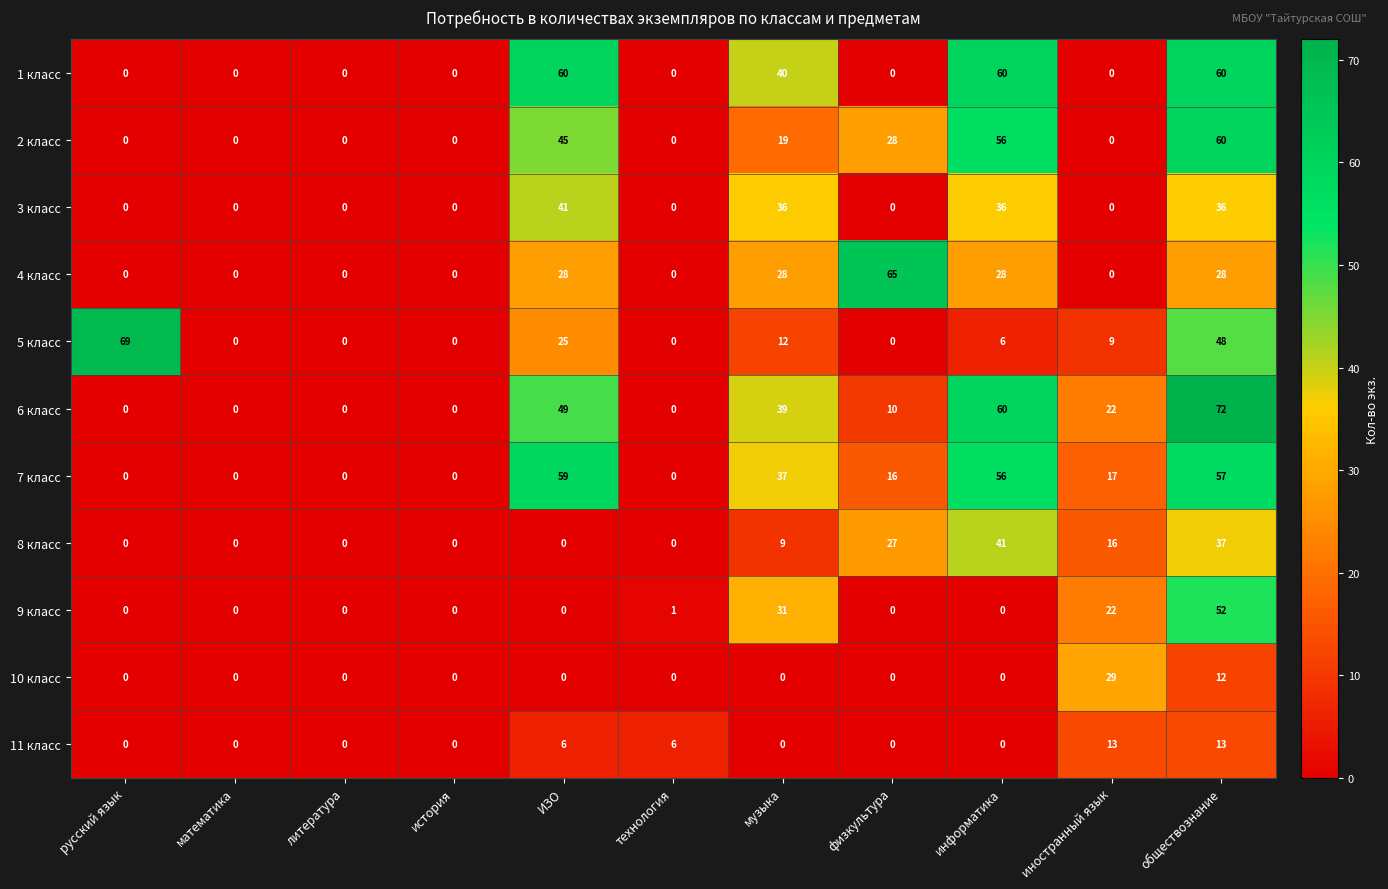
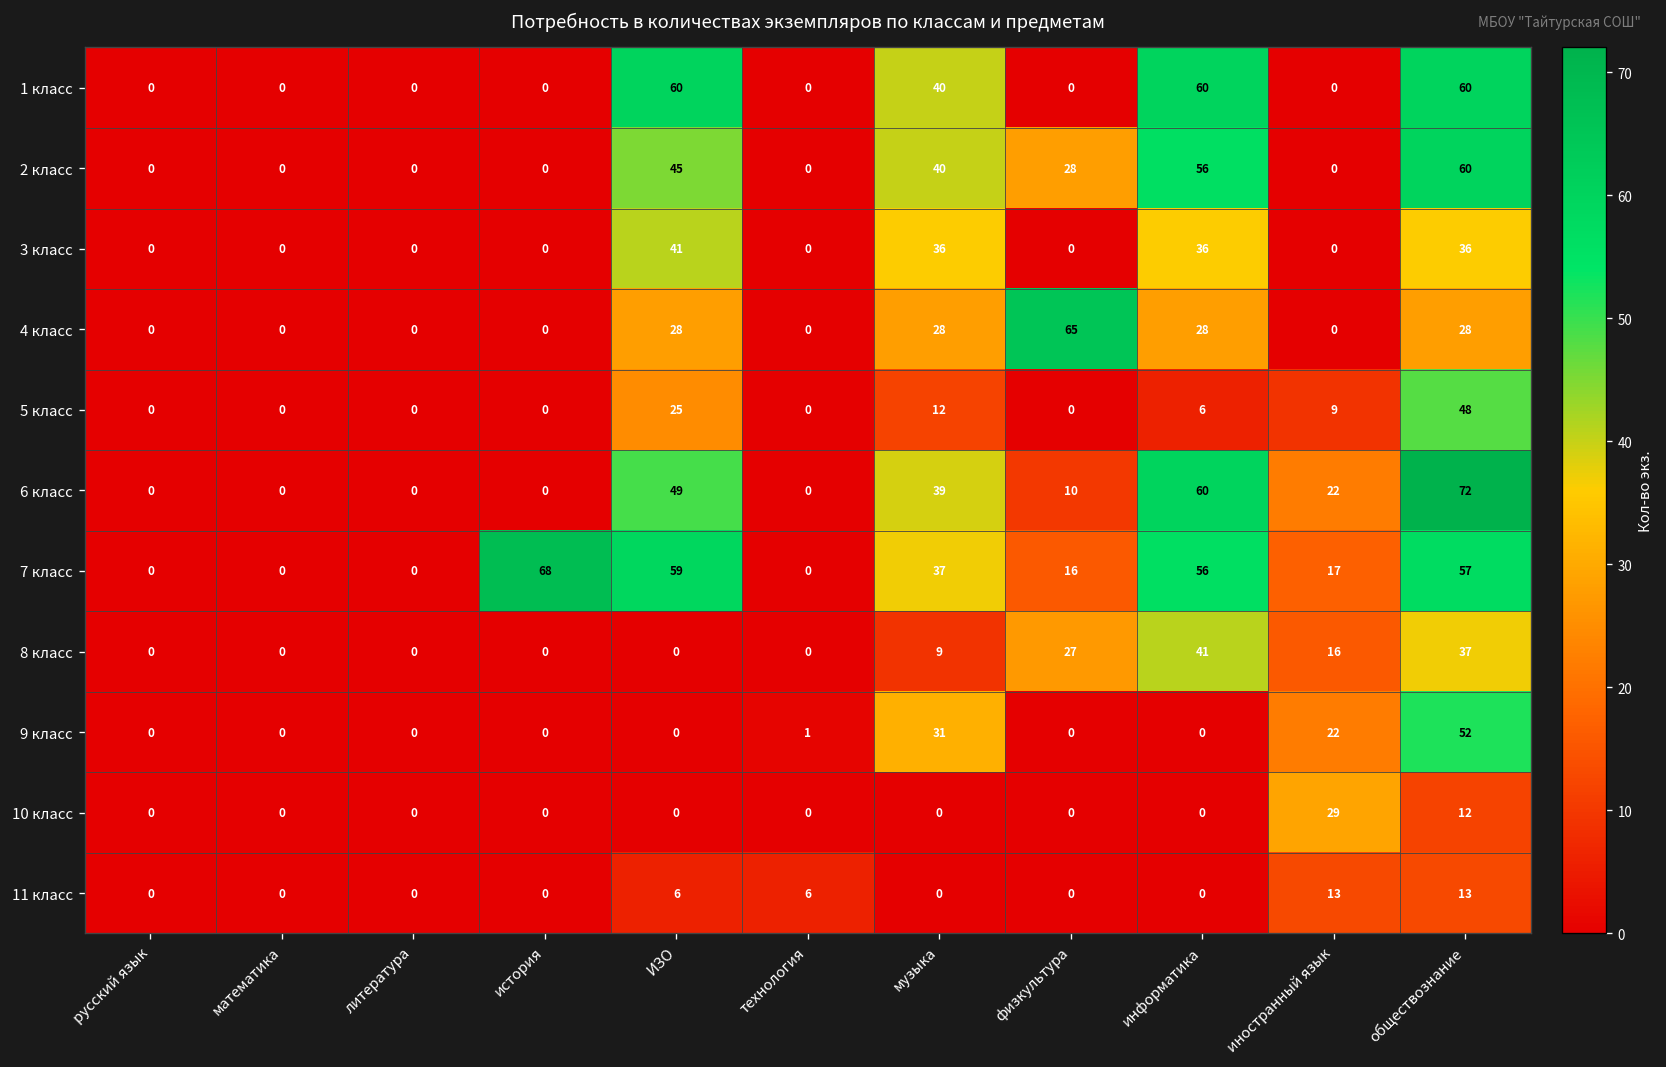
  {
    "1 класс": {
      "русский язык": 0,
      "математика": 0,
      "литература": 0,
      "история": 0,
      "ИЗО": 60,
      "технология": 0,
      "музыка": 40,
      "физкультура": 0,
      "информатика": 60,
      "иностранный язык": 0,
      "обществознание": 60
    },
    "2 класс": {
      "русский язык": 0,
      "математика": 0,
      "литература": 0,
      "история": 0,
      "ИЗО": 45,
      "технология": 0,
-     "музыка": 19,
+     "музыка": 40,
      "физкультура": 28,
      "информатика": 56,
      "иностранный язык": 0,
      "обществознание": 60
    },
    "3 класс": {
      "русский язык": 0,
      "математика": 0,
      "литература": 0,
      "история": 0,
      "ИЗО": 41,
      "технология": 0,
      "музыка": 36,
      "физкультура": 0,
      "информатика": 36,
      "иностранный язык": 0,
      "обществознание": 36
    },
    "4 класс": {
      "русский язык": 0,
      "математика": 0,
      "литература": 0,
      "история": 0,
      "ИЗО": 28,
      "технология": 0,
      "музыка": 28,
      "физкультура": 65,
      "информатика": 28,
      "иностранный язык": 0,
      "обществознание": 28
    },
    "5 класс": {
-     "русский язык": 69,
+     "русский язык": 0,
      "математика": 0,
      "литература": 0,
      "история": 0,
      "ИЗО": 25,
      "технология": 0,
      "музыка": 12,
      "физкультура": 0,
      "информатика": 6,
      "иностранный язык": 9,
      "обществознание": 48
    },
    "6 класс": {
      "русский язык": 0,
      "математика": 0,
      "литература": 0,
      "история": 0,
      "ИЗО": 49,
      "технология": 0,
      "музыка": 39,
      "физкультура": 10,
      "информатика": 60,
      "иностранный язык": 22,
      "обществознание": 72
    },
    "7 класс": {
      "русский язык": 0,
      "математика": 0,
      "литература": 0,
-     "история": 0,
+     "история": 68,
      "ИЗО": 59,
      "технология": 0,
      "музыка": 37,
      "физкультура": 16,
      "информатика": 56,
      "иностранный язык": 17,
      "обществознание": 57
    },
    "8 класс": {
      "русский язык": 0,
      "математика": 0,
      "литература": 0,
      "история": 0,
      "ИЗО": 0,
      "технология": 0,
      "музыка": 9,
      "физкультура": 27,
      "информатика": 41,
      "иностранный язык": 16,
      "обществознание": 37
    },
    "9 класс": {
      "русский язык": 0,
      "математика": 0,
      "литература": 0,
      "история": 0,
      "ИЗО": 0,
      "технология": 1,
      "музыка": 31,
      "физкультура": 0,
      "информатика": 0,
      "иностранный язык": 22,
      "обществознание": 52
    },
    "10 класс": {
      "русский язык": 0,
      "математика": 0,
      "литература": 0,
      "история": 0,
      "ИЗО": 0,
      "технология": 0,
      "музыка": 0,
      "физкультура": 0,
      "информатика": 0,
      "иностранный язык": 29,
      "обществознание": 12
    },
    "11 класс": {
      "русский язык": 0,
      "математика": 0,
      "литература": 0,
      "история": 0,
      "ИЗО": 6,
      "технология": 6,
      "музыка": 0,
      "физкультура": 0,
      "информатика": 0,
      "иностранный язык": 13,
      "обществознание": 13
    }
  }
